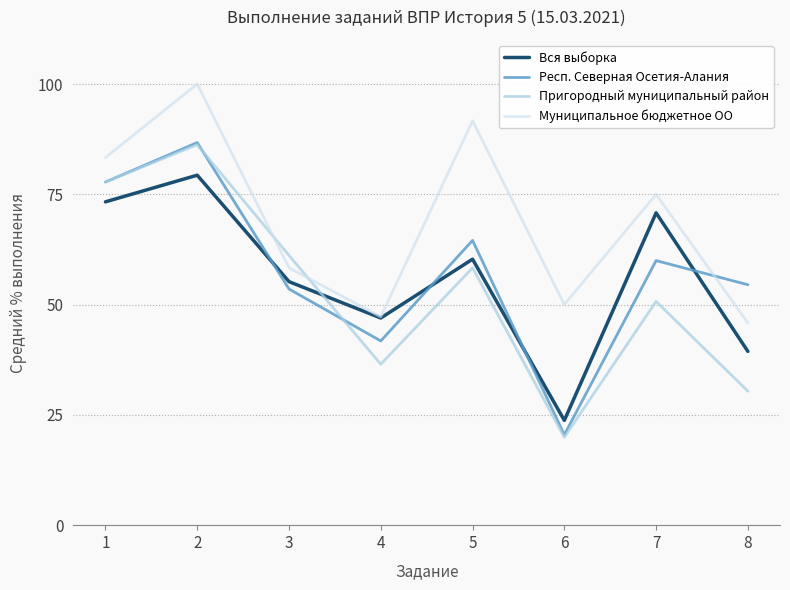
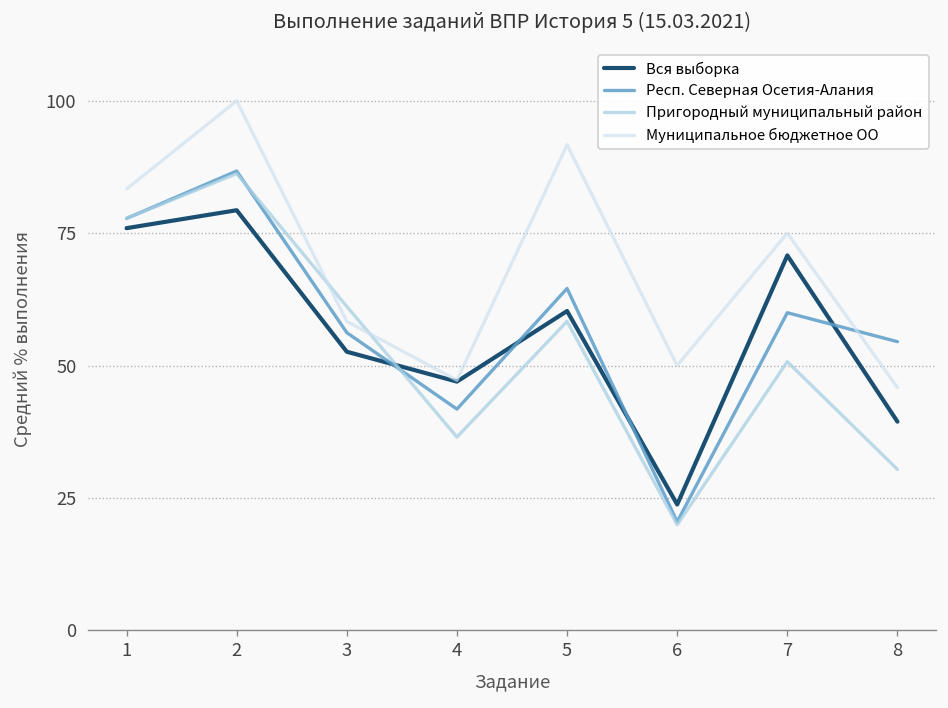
  {
    "Вся выборка": {
-     "1": 73,
+     "1": 76,
      "2": 79,
-     "3": 55,
+     "3": 53,
      "5": 60,
      "6": 24,
      "7": 71,
      "8": 39
    },
    "Респ. Северная Осетия-Алания": {
-     "3": 54,
+     "3": 56,
      "4": 42,
      "5": 65,
      "7": 60,
      "8": 55
    }
  }
